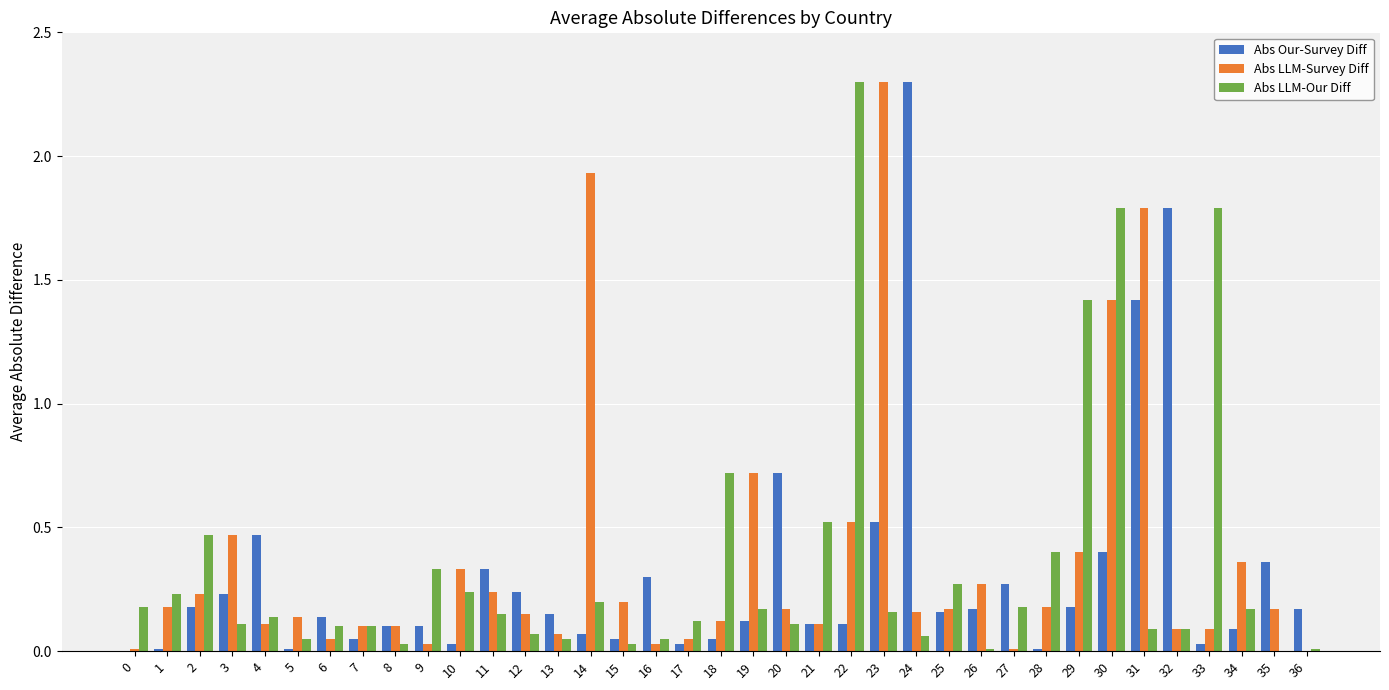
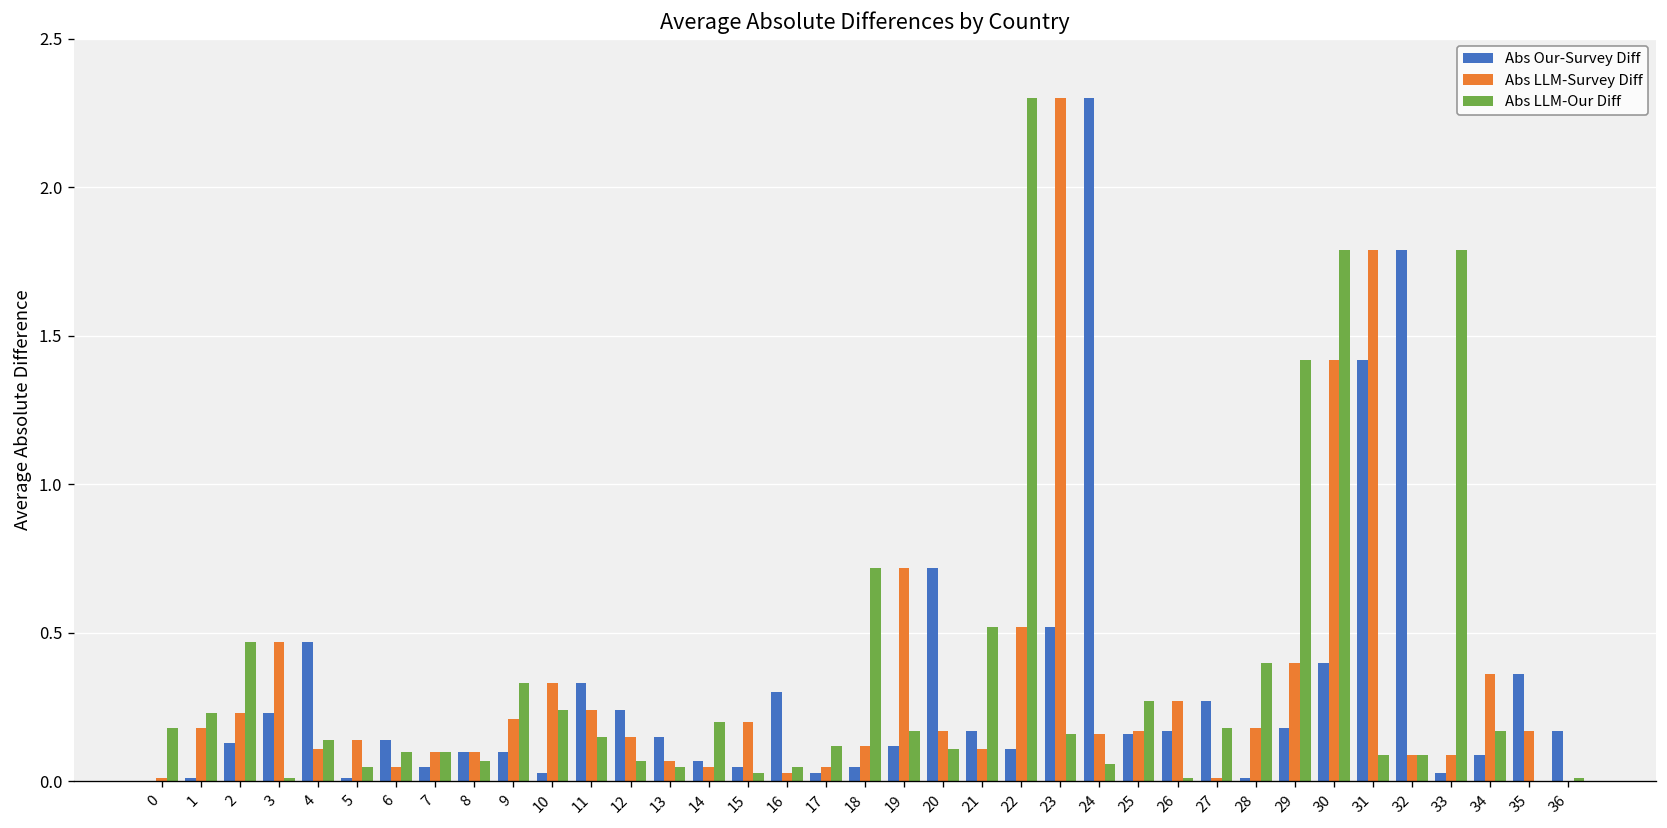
  {
    "Abs Our-Survey Diff": {
      "0": 0.00,
-     "2": 0.18,
+     "2": 0.13,
      "3": 0.23,
      "4": 0.47,
      "6": 0.14,
      "7": 0.05,
      "8": 0.10,
      "9": 0.10,
      "10": 0.03,
      "11": 0.33,
      "12": 0.24,
      "13": 0.15,
      "14": 0.07,
      "15": 0.05,
      "16": 0.30,
      "17": 0.03,
      "18": 0.05,
      "19": 0.12,
      "20": 0.72,
-     "21": 0.11,
+     "21": 0.17,
      "22": 0.11,
      "23": 0.52,
      "24": 2.30,
      "25": 0.16,
      "26": 0.17,
      "27": 0.27,
      "29": 0.18,
      "30": 0.40,
      "31": 1.42,
      "32": 1.79,
      "33": 0.03,
      "34": 0.09,
      "35": 0.36,
      "36": 0.17
    },
    "Abs LLM-Survey Diff": {
      "1": 0.18,
      "2": 0.23,
      "3": 0.47,
      "4": 0.11,
      "5": 0.14,
      "6": 0.05,
      "7": 0.10,
      "8": 0.10,
-     "9": 0.03,
+     "9": 0.21,
      "10": 0.33,
      "11": 0.24,
      "12": 0.15,
      "13": 0.07,
-     "14": 1.93,
+     "14": 0.05,
      "15": 0.20,
      "16": 0.03,
      "17": 0.05,
      "18": 0.12,
      "19": 0.72,
      "20": 0.17,
      "21": 0.11,
      "22": 0.52,
      "23": 2.30,
      "24": 0.16,
      "25": 0.17,
      "26": 0.27,
      "28": 0.18,
      "29": 0.40,
      "30": 1.42,
      "31": 1.79,
      "32": 0.09,
      "33": 0.09,
      "34": 0.36,
      "35": 0.17,
      "36": 0.00
    },
    "Abs LLM-Our Diff": {
      "0": 0.18,
      "1": 0.23,
      "2": 0.47,
-     "3": 0.11,
+     "3": 0.01,
      "4": 0.14,
      "5": 0.05,
      "6": 0.10,
      "7": 0.10,
-     "8": 0.03,
+     "8": 0.07,
      "9": 0.33,
      "10": 0.24,
      "11": 0.15,
      "12": 0.07,
      "13": 0.05,
      "14": 0.20,
      "15": 0.03,
      "16": 0.05,
      "17": 0.12,
      "18": 0.72,
      "19": 0.17,
      "20": 0.11,
      "21": 0.52,
      "22": 2.30,
      "23": 0.16,
      "24": 0.06,
      "25": 0.27,
      "27": 0.18,
      "28": 0.40,
      "29": 1.42,
      "30": 1.79,
      "31": 0.09,
      "32": 0.09,
      "33": 1.79,
      "34": 0.17,
      "35": 0.00
    }
  }
